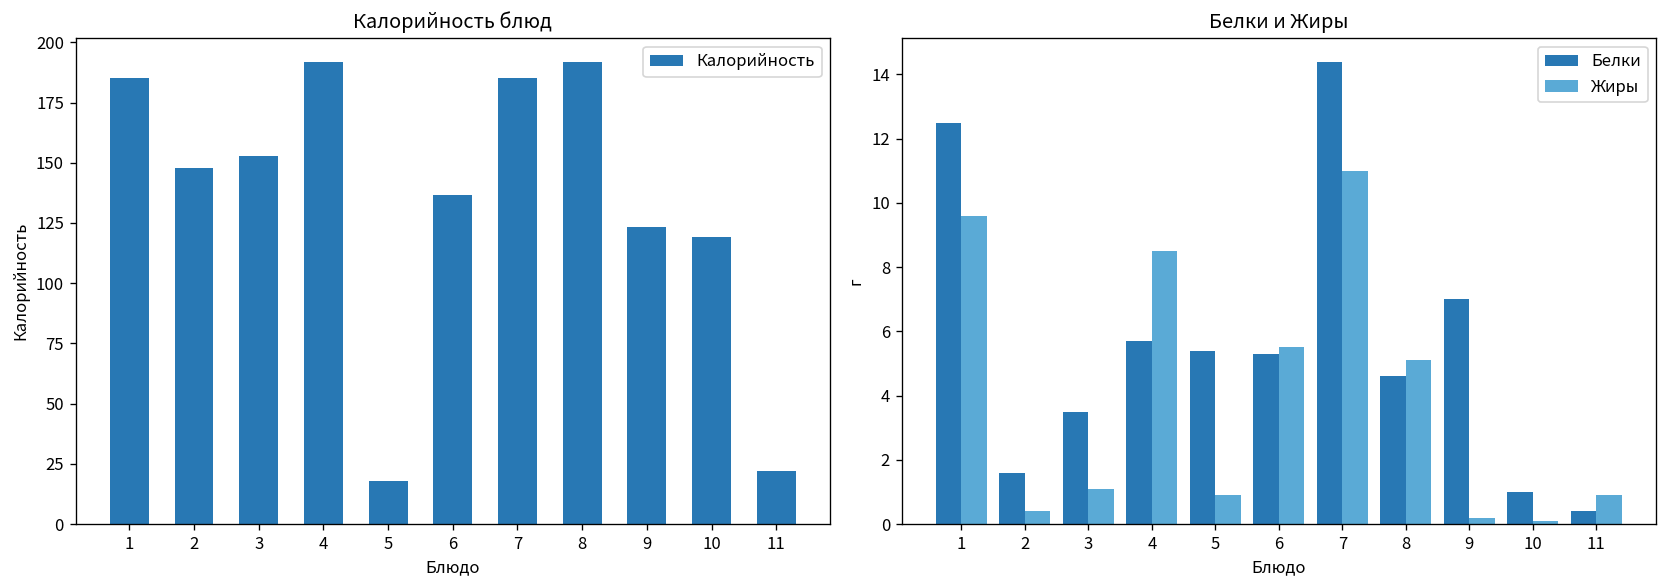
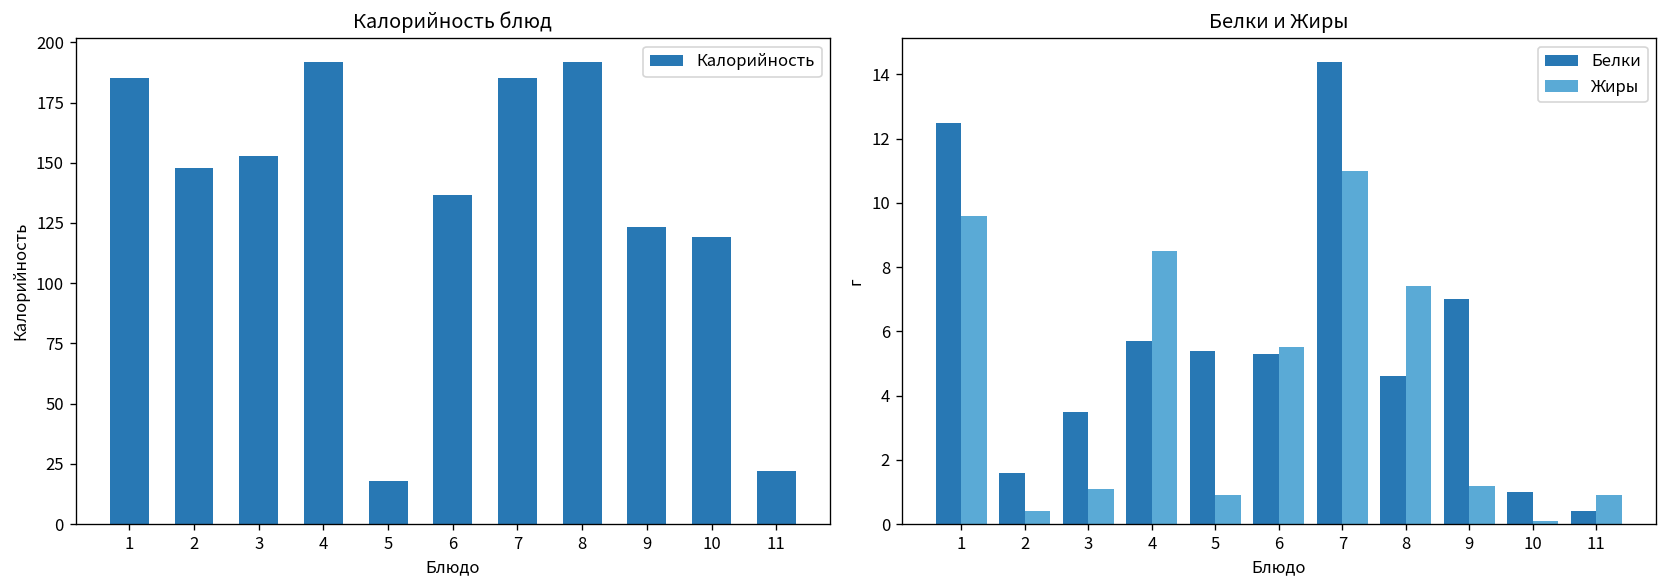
  {
    "Калорийность блюд": {
      "1": 185,
      "2": 148,
      "3": 153,
      "4": 192,
      "5": 18,
      "6": 137,
      "7": 185,
      "8": 192,
      "9": 123,
      "10": 119,
      "11": 22
    },
    "Белки и Жиры": {
      "Белки": {
        "1": 12.5,
        "2": 1.6,
        "3": 3.5,
        "4": 5.7,
        "5": 5.4,
        "6": 5.3,
        "7": 14.4,
        "8": 4.6,
        "9": 7.0,
        "10": 1.0,
        "11": 0.4
      },
      "Жиры": {
        "1": 9.6,
        "2": 0.4,
        "3": 1.1,
        "4": 8.5,
        "5": 0.9,
        "6": 5.5,
        "7": 11.0,
-       "8": 5.1,
-       "9": 0.2,
+       "8": 7.4,
+       "9": 1.2,
        "10": 0.1,
        "11": 0.9
      }
    }
  }
